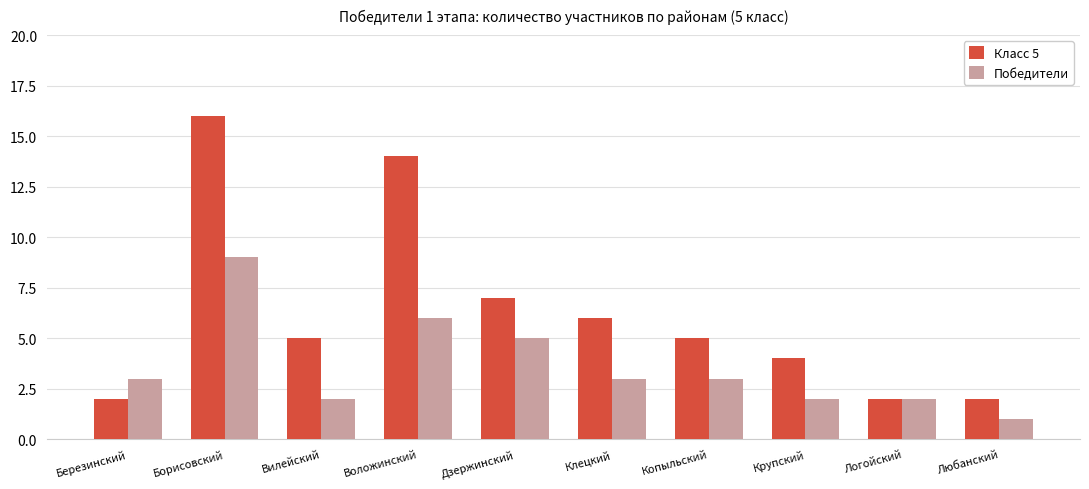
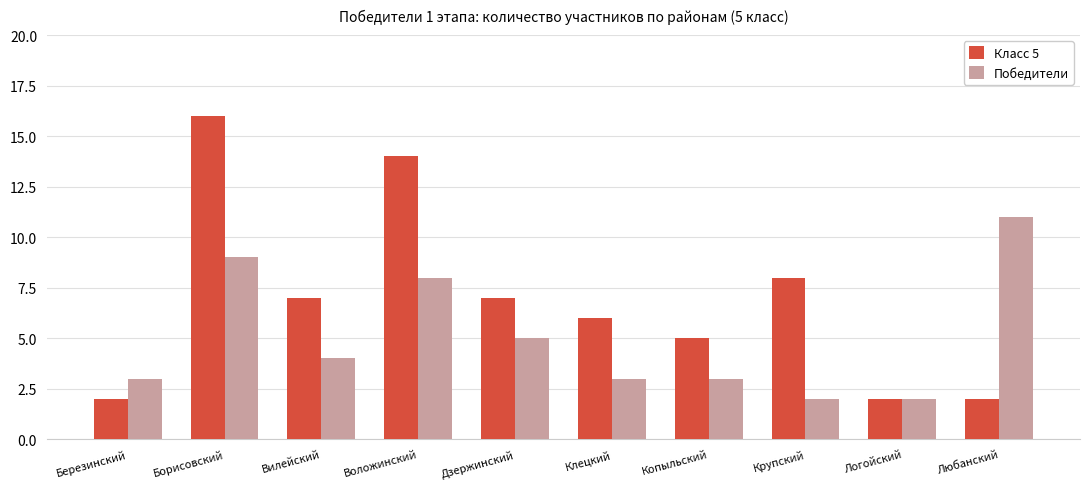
  {
    "Класс 5": {
      "Березинский": 2,
      "Борисовский": 16,
-     "Вилейский": 5,
+     "Вилейский": 7,
      "Воложинский": 14,
      "Дзержинский": 7,
      "Клецкий": 6,
      "Копыльский": 5,
-     "Крупский": 4,
+     "Крупский": 8,
      "Логойский": 2,
      "Любанский": 2
    },
    "Победители": {
      "Березинский": 3,
      "Борисовский": 9,
-     "Вилейский": 2,
-     "Воложинский": 6,
+     "Вилейский": 4,
+     "Воложинский": 8,
      "Дзержинский": 5,
      "Клецкий": 3,
      "Копыльский": 3,
      "Крупский": 2,
      "Логойский": 2,
-     "Любанский": 1
+     "Любанский": 11
    }
  }
